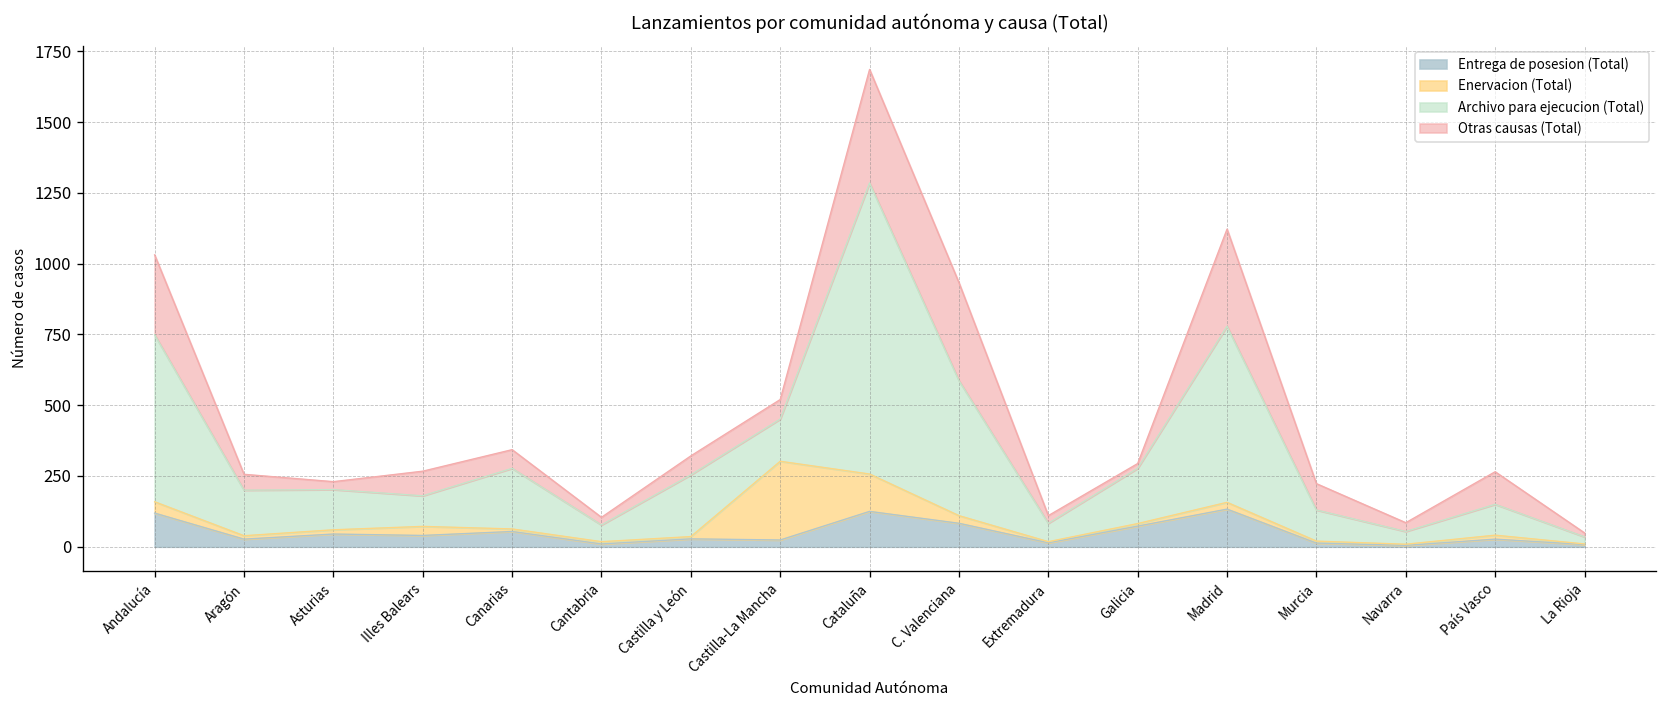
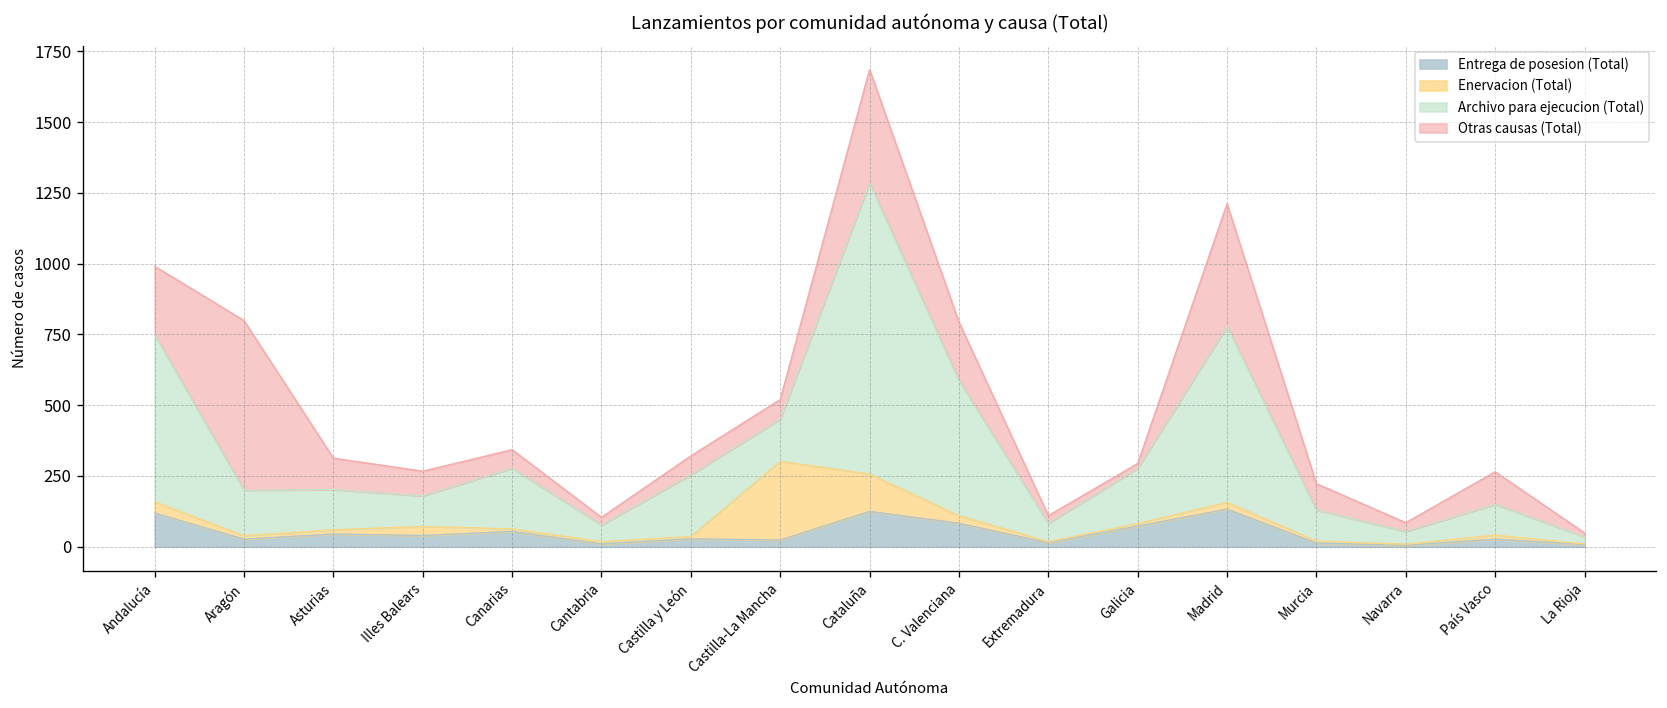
  {
    "Enervacion (Total)": {
      "Andalucía": 40,
      "Aragón": 10,
      "Asturias": 20,
      "Illes Balears": 30,
      "Castilla-La Mancha": 280,
      "Cataluña": 130,
      "C. Valenciana": 30,
      "Madrid": 20,
      "País Vasco": 10
    },
    "Otras causas (Total)": {
-     "Andalucía": 280,
-     "Aragón": 60,
-     "Asturias": 30,
+     "Andalucía": 240,
+     "Aragón": 600,
+     "Asturias": 110,
      "Illes Balears": 90,
      "Canarias": 70,
      "Cantabria": 30,
      "Castilla y León": 70,
      "Castilla-La Mancha": 70,
      "Cataluña": 400,
-     "C. Valenciana": 350,
+     "C. Valenciana": 210,
      "Extremadura": 30,
      "Galicia": 20,
-     "Madrid": 340,
+     "Madrid": 430,
      "Murcia": 90,
      "Navarra": 30,
      "País Vasco": 120,
      "La Rioja": 10
    }
  }
